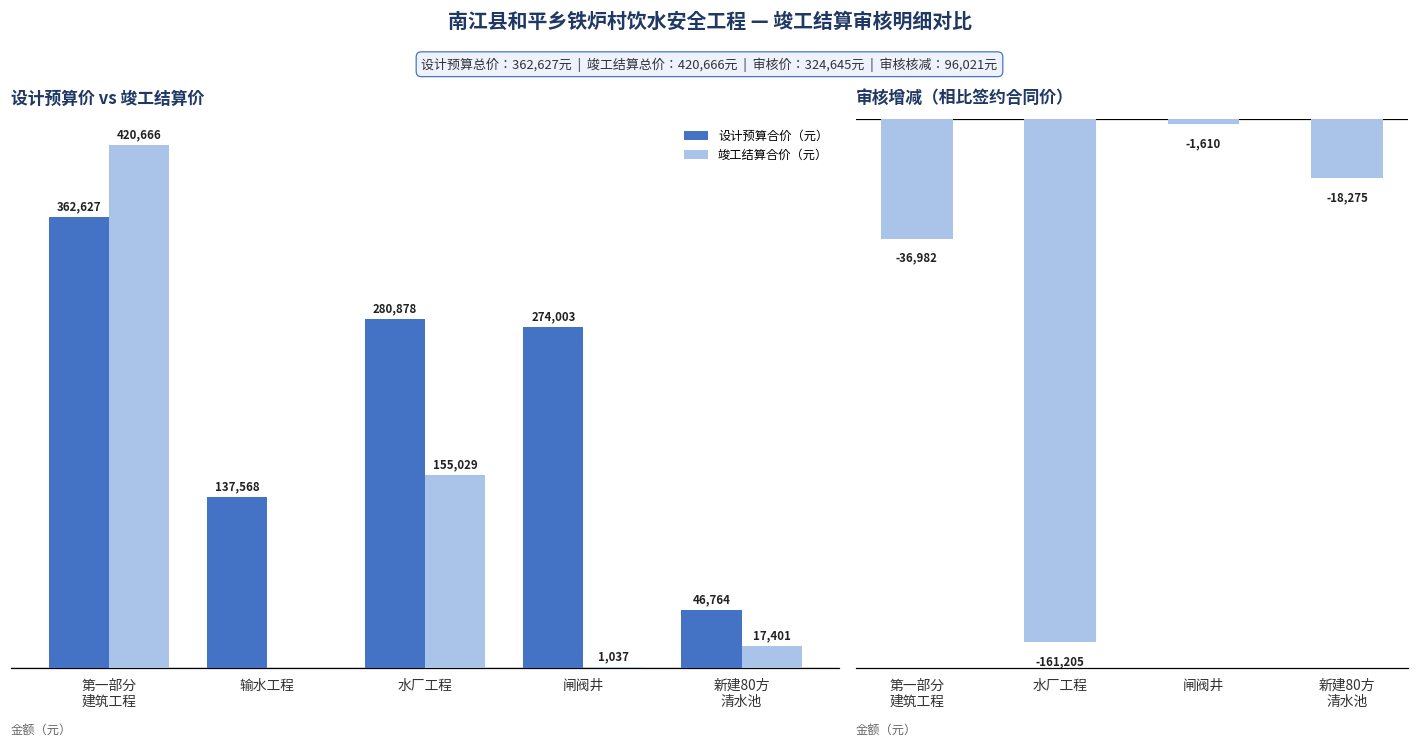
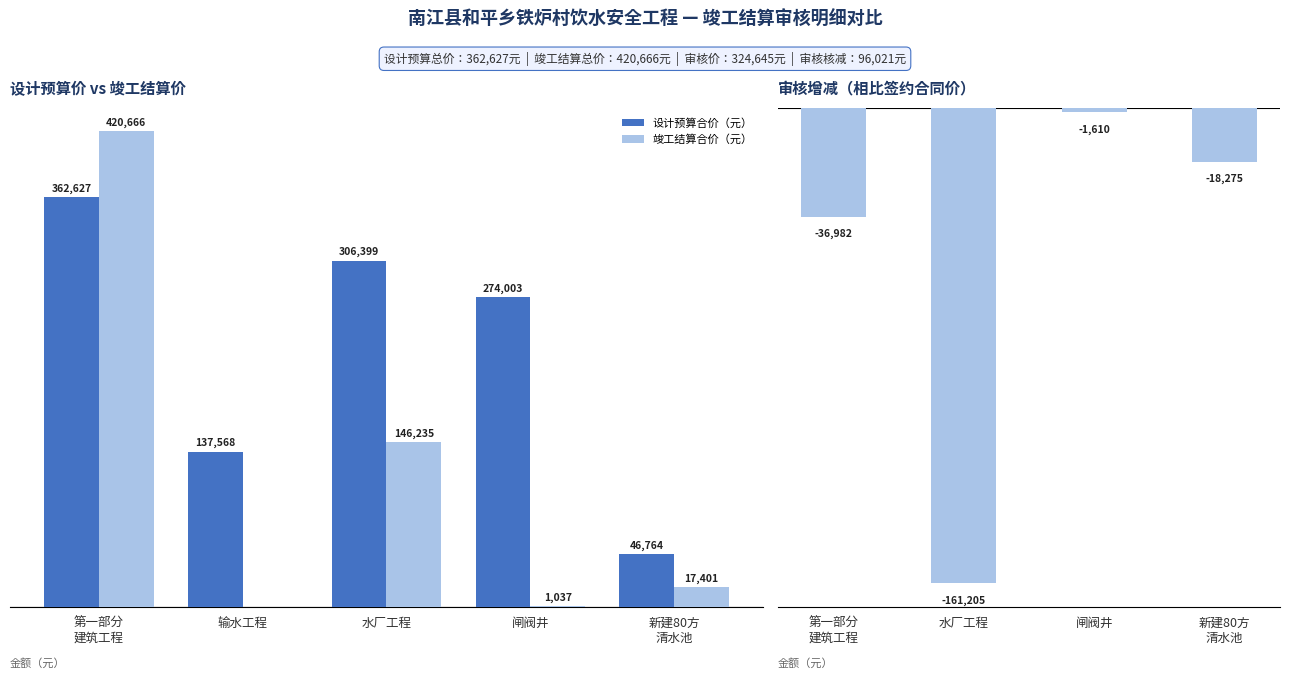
  {
    "设计预算价 vs 竣工结算价": {
      "设计预算合价（元）": {
        "第一部分 建筑工程": "362,627",
        "输水工程": "137,568",
-       "水厂工程": "280,878",
+       "水厂工程": "306,399",
        "闸阀井": "274,003",
        "新建80方 清水池": "46,764"
      },
      "竣工结算合价（元）": {
        "第一部分 建筑工程": "420,666",
-       "水厂工程": "155,029",
+       "水厂工程": "146,235",
        "闸阀井": "1,037",
        "新建80方 清水池": "17,401"
      }
    },
    "审核增减（相比签约合同价）": {
      "第一部分 建筑工程": "-36,982",
      "水厂工程": "-161,205",
      "闸阀井": "-1,610",
      "新建80方 清水池": "-18,275"
    }
  }
